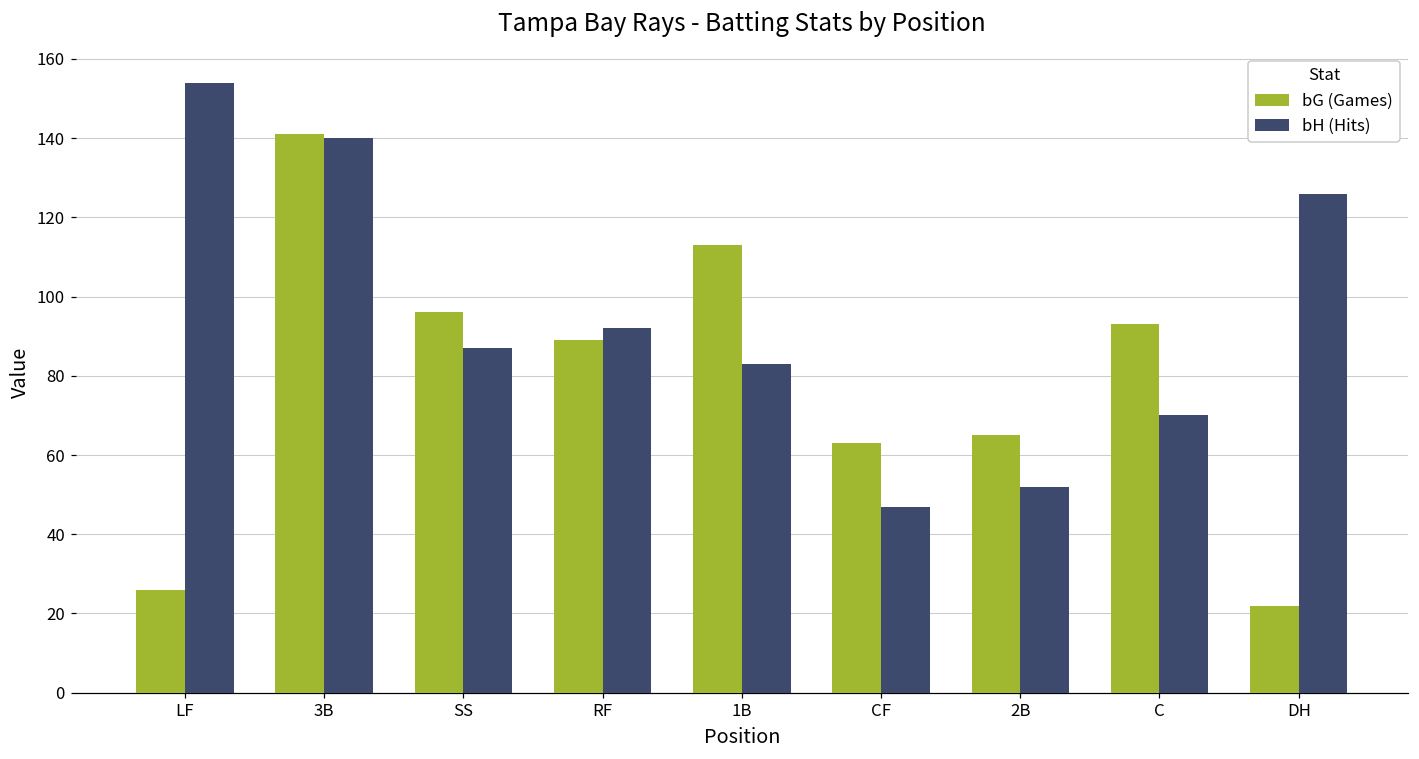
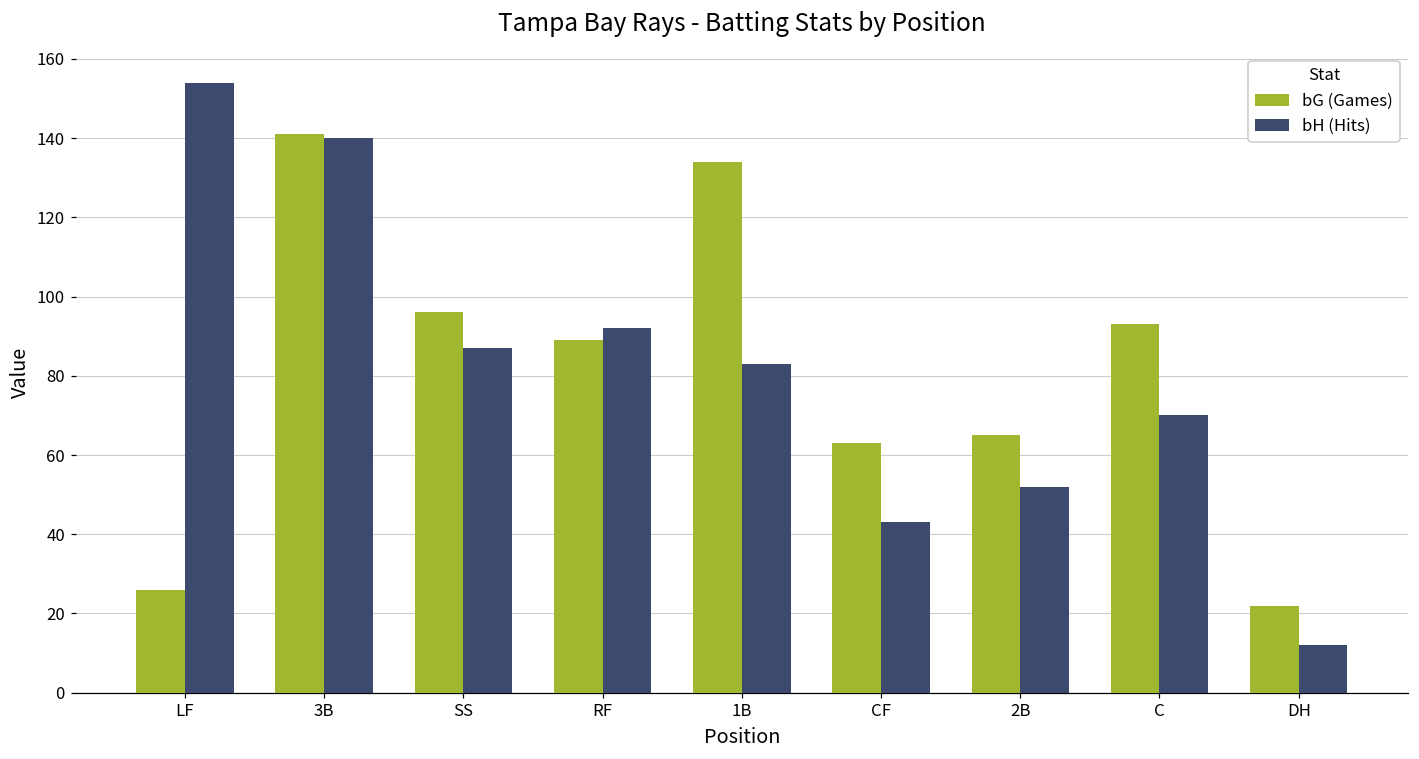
  {
    "bG (Games)": {
      "LF": 26,
      "3B": 141,
      "SS": 96,
      "RF": 89,
-     "1B": 113,
+     "1B": 134,
      "CF": 63,
      "2B": 65,
      "C": 93,
      "DH": 22
    },
    "bH (Hits)": {
      "LF": 154,
      "3B": 140,
      "SS": 87,
      "RF": 92,
      "1B": 83,
-     "CF": 47,
+     "CF": 43,
      "2B": 52,
      "C": 70,
-     "DH": 126
+     "DH": 12
    }
  }
